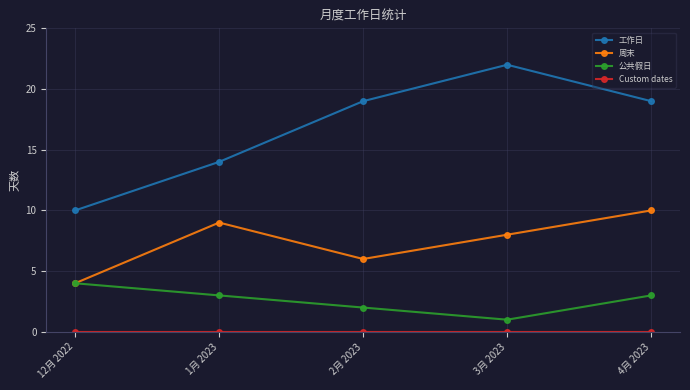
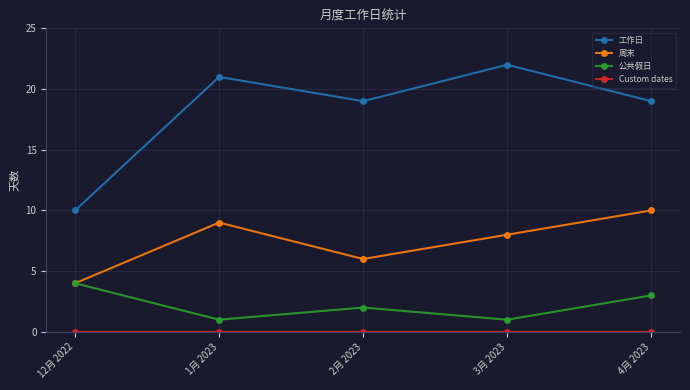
  {
    "工作日": {
      "12月 2022": 10,
-     "1月 2023": 14,
+     "1月 2023": 21,
      "2月 2023": 19,
      "3月 2023": 22,
      "4月 2023": 19
    },
    "周末": {
      "1月 2023": 9,
      "2月 2023": 6,
      "3月 2023": 8,
      "4月 2023": 10
    },
    "公共假日": {
-     "1月 2023": 3,
+     "1月 2023": 1,
      "2月 2023": 2,
      "3月 2023": 1,
      "4月 2023": 3
    },
    "Custom dates": {
      "12月 2022": 0,
      "1月 2023": 0,
      "2月 2023": 0,
      "3月 2023": 0,
      "4月 2023": 0
    }
  }
